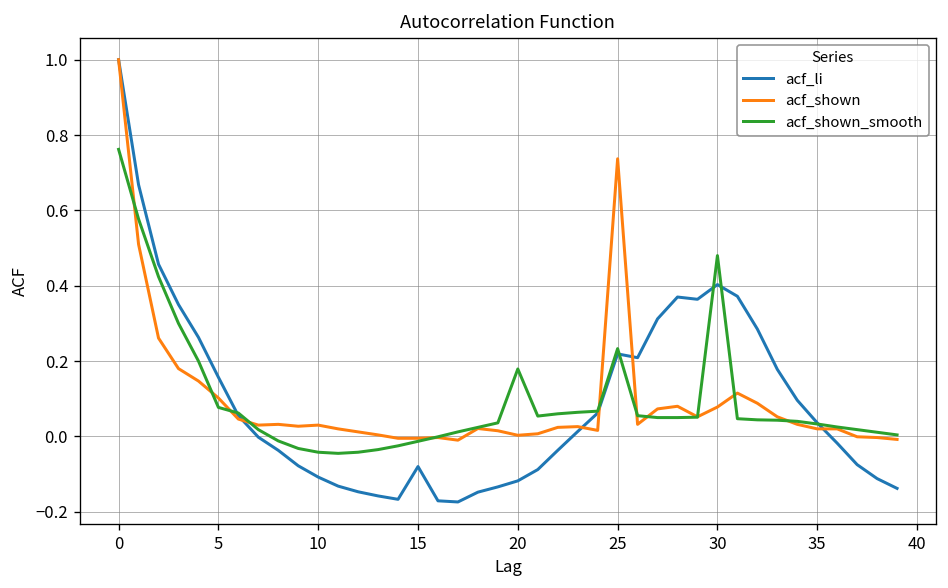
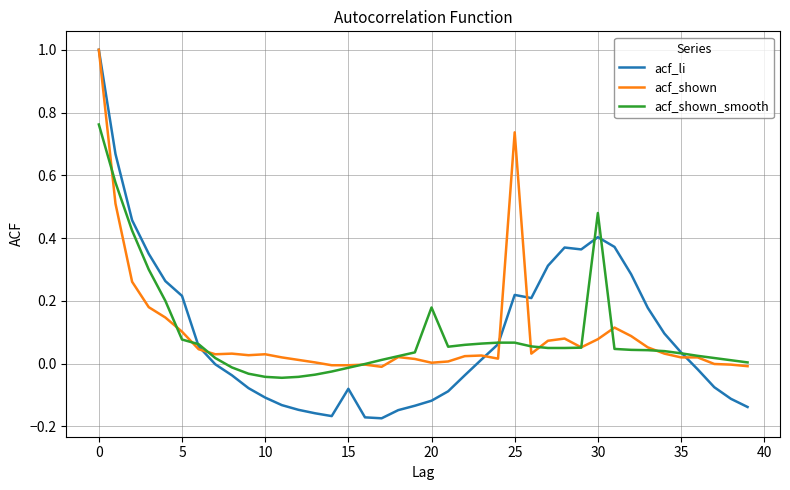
  {
    "acf_li": {
-     "5": 0.16,
+     "5": 0.22,
      "10": -0.11,
      "15": -0.08,
      "20": -0.12,
      "25": 0.22,
      "30": 0.40
    },
    "acf_shown": {
      "5": 0.10,
      "10": 0.03,
      "15": -0.01,
      "20": 0.00,
      "25": 0.74,
      "30": 0.08,
      "35": 0.02
    },
    "acf_shown_smooth": {
      "0": 0.76,
      "5": 0.08,
      "10": -0.04,
      "15": -0.01,
      "20": 0.18,
-     "25": 0.23,
+     "25": 0.07,
      "30": 0.48
    }
  }
